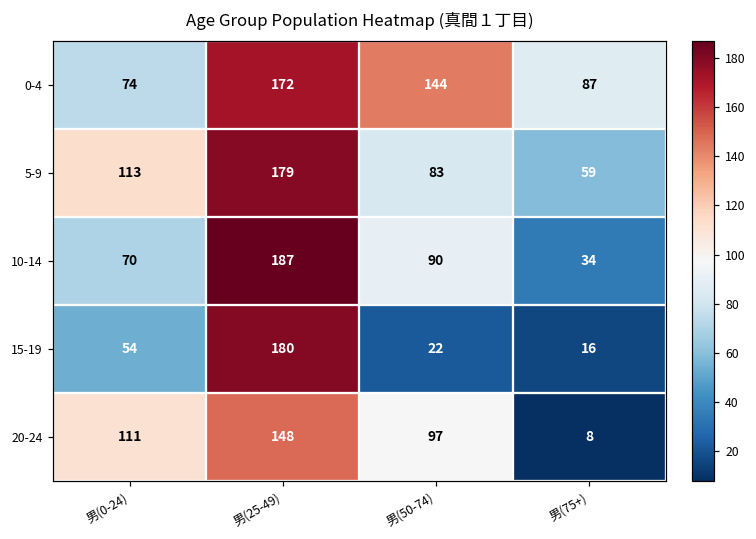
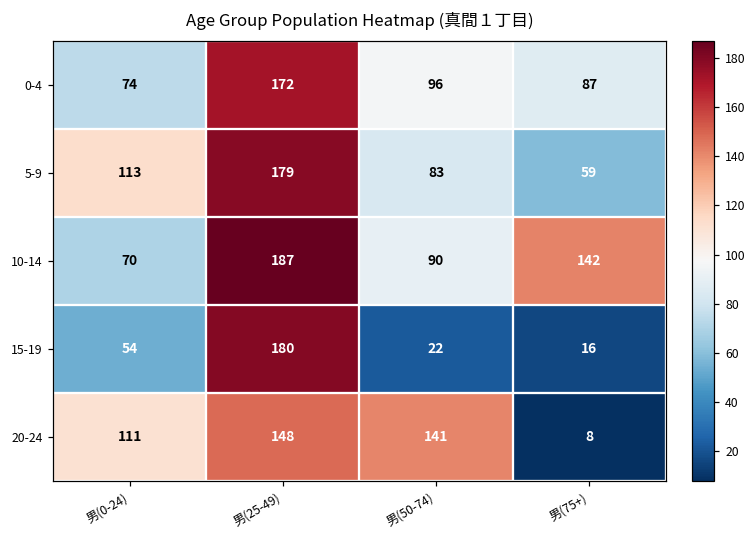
  {
    "0-4": {
      "男(0-24)": 74,
      "男(25-49)": 172,
-     "男(50-74)": 144,
+     "男(50-74)": 96,
      "男(75+)": 87
    },
    "5-9": {
      "男(0-24)": 113,
      "男(25-49)": 179,
      "男(50-74)": 83,
      "男(75+)": 59
    },
    "10-14": {
      "男(0-24)": 70,
      "男(25-49)": 187,
      "男(50-74)": 90,
-     "男(75+)": 34
+     "男(75+)": 142
    },
    "15-19": {
      "男(0-24)": 54,
      "男(25-49)": 180,
      "男(50-74)": 22,
      "男(75+)": 16
    },
    "20-24": {
      "男(0-24)": 111,
      "男(25-49)": 148,
-     "男(50-74)": 97,
+     "男(50-74)": 141,
      "男(75+)": 8
    }
  }
